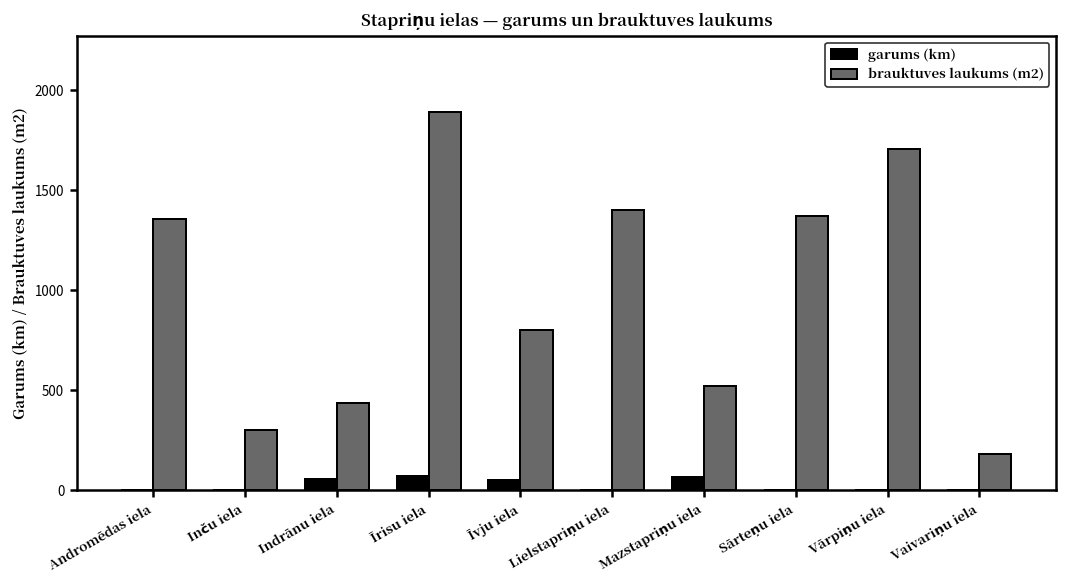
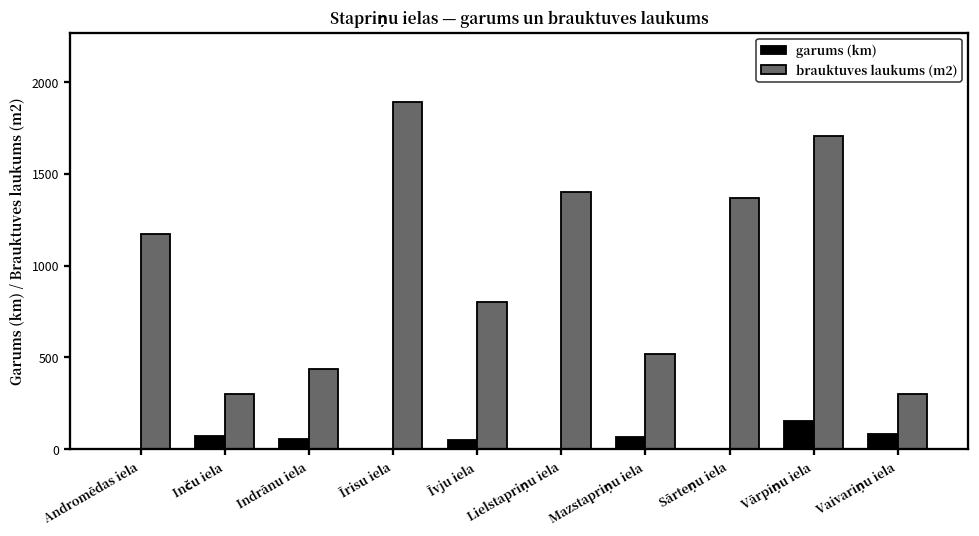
  {
    "garums (km)": {
-     "Inču iela": 0,
+     "Inču iela": 70,
      "Indrānu iela": 60,
-     "Īrisu iela": 70,
+     "Īrisu iela": 0,
      "Īvju iela": 50,
      "Mazstapriņu iela": 70,
-     "Vārpiņu iela": 0,
-     "Vaivariņu iela": 0
+     "Vārpiņu iela": 160,
+     "Vaivariņu iela": 80
    },
    "brauktuves laukums (m2)": {
-     "Andromēdas iela": 1350,
+     "Andromēdas iela": 1170,
      "Inču iela": 300,
      "Indrānu iela": 440,
      "Īrisu iela": 1890,
      "Īvju iela": 800,
      "Lielstapriņu iela": 1400,
      "Mazstapriņu iela": 520,
      "Sārteņu iela": 1370,
      "Vārpiņu iela": 1700,
-     "Vaivariņu iela": 180
+     "Vaivariņu iela": 300
    }
  }
